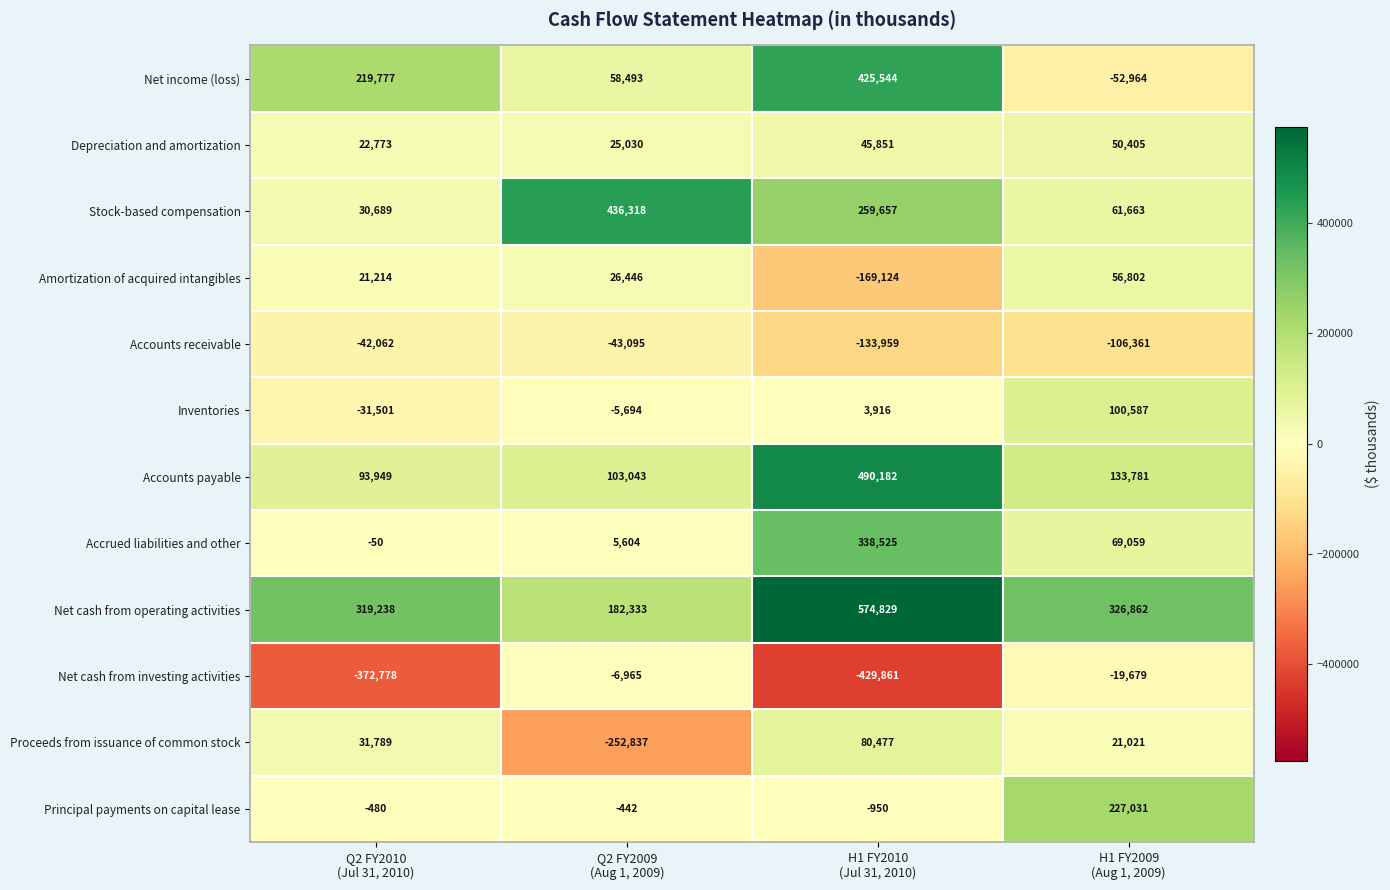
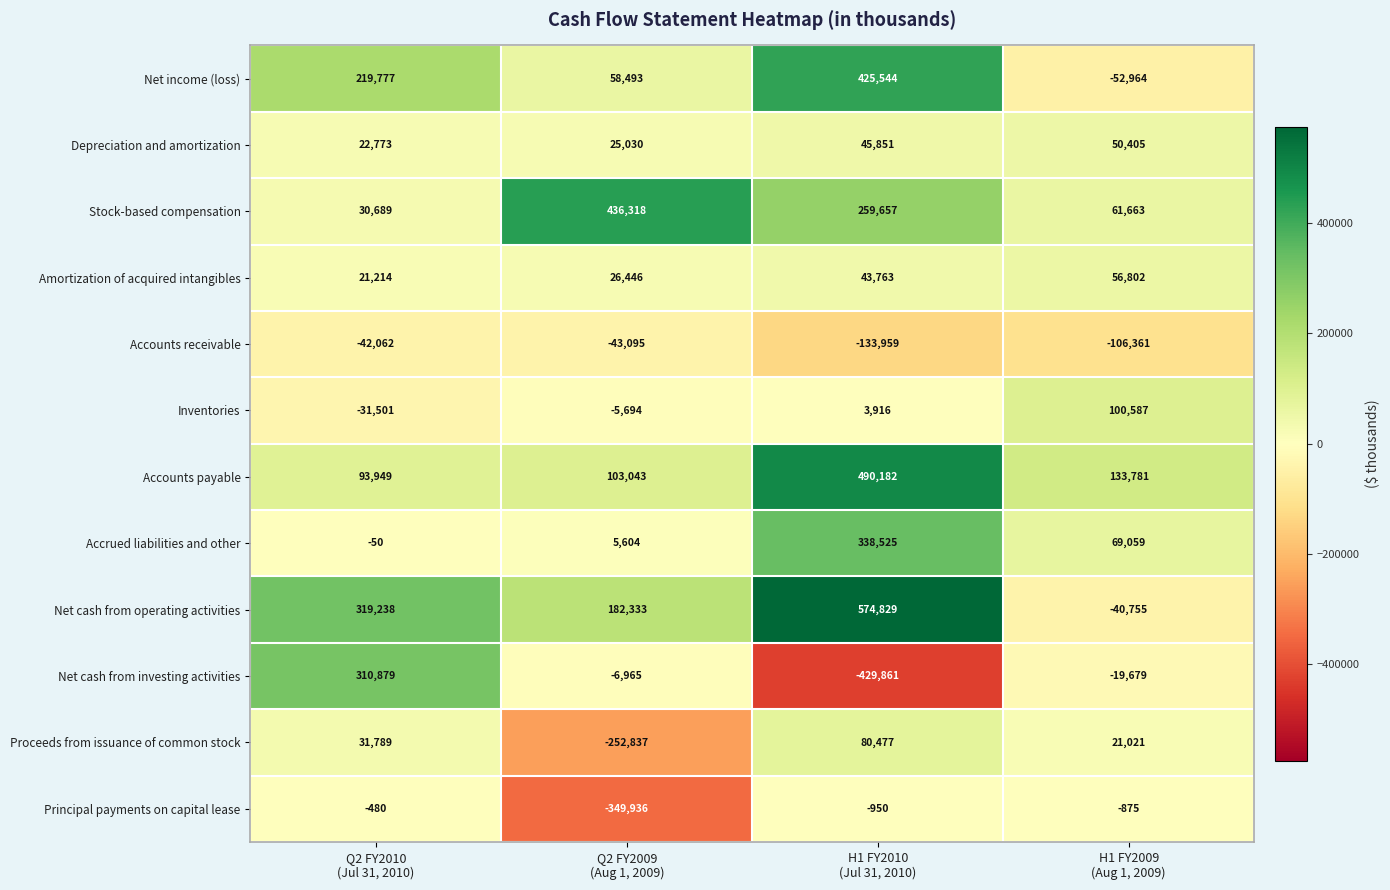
  {
    "Net income (loss)": {
      "Q2 FY2010 (Jul 31, 2010)": "219,777",
      "Q2 FY2009 (Aug 1, 2009)": "58,493",
      "H1 FY2010 (Jul 31, 2010)": "425,544",
      "H1 FY2009 (Aug 1, 2009)": "-52,964"
    },
    "Depreciation and amortization": {
      "Q2 FY2010 (Jul 31, 2010)": "22,773",
      "Q2 FY2009 (Aug 1, 2009)": "25,030",
      "H1 FY2010 (Jul 31, 2010)": "45,851",
      "H1 FY2009 (Aug 1, 2009)": "50,405"
    },
    "Stock-based compensation": {
      "Q2 FY2010 (Jul 31, 2010)": "30,689",
      "Q2 FY2009 (Aug 1, 2009)": "436,318",
      "H1 FY2010 (Jul 31, 2010)": "259,657",
      "H1 FY2009 (Aug 1, 2009)": "61,663"
    },
    "Amortization of acquired intangibles": {
      "Q2 FY2010 (Jul 31, 2010)": "21,214",
      "Q2 FY2009 (Aug 1, 2009)": "26,446",
-     "H1 FY2010 (Jul 31, 2010)": "-169,124",
+     "H1 FY2010 (Jul 31, 2010)": "43,763",
      "H1 FY2009 (Aug 1, 2009)": "56,802"
    },
    "Accounts receivable": {
      "Q2 FY2010 (Jul 31, 2010)": "-42,062",
      "Q2 FY2009 (Aug 1, 2009)": "-43,095",
      "H1 FY2010 (Jul 31, 2010)": "-133,959",
      "H1 FY2009 (Aug 1, 2009)": "-106,361"
    },
    "Inventories": {
      "Q2 FY2010 (Jul 31, 2010)": "-31,501",
      "Q2 FY2009 (Aug 1, 2009)": "-5,694",
      "H1 FY2010 (Jul 31, 2010)": "3,916",
      "H1 FY2009 (Aug 1, 2009)": "100,587"
    },
    "Accounts payable": {
      "Q2 FY2010 (Jul 31, 2010)": "93,949",
      "Q2 FY2009 (Aug 1, 2009)": "103,043",
      "H1 FY2010 (Jul 31, 2010)": "490,182",
      "H1 FY2009 (Aug 1, 2009)": "133,781"
    },
    "Accrued liabilities and other": {
      "Q2 FY2010 (Jul 31, 2010)": "-50",
      "Q2 FY2009 (Aug 1, 2009)": "5,604",
      "H1 FY2010 (Jul 31, 2010)": "338,525",
      "H1 FY2009 (Aug 1, 2009)": "69,059"
    },
    "Net cash from operating activities": {
      "Q2 FY2010 (Jul 31, 2010)": "319,238",
      "Q2 FY2009 (Aug 1, 2009)": "182,333",
      "H1 FY2010 (Jul 31, 2010)": "574,829",
-     "H1 FY2009 (Aug 1, 2009)": "326,862"
+     "H1 FY2009 (Aug 1, 2009)": "-40,755"
    },
    "Net cash from investing activities": {
-     "Q2 FY2010 (Jul 31, 2010)": "-372,778",
+     "Q2 FY2010 (Jul 31, 2010)": "310,879",
      "Q2 FY2009 (Aug 1, 2009)": "-6,965",
      "H1 FY2010 (Jul 31, 2010)": "-429,861",
      "H1 FY2009 (Aug 1, 2009)": "-19,679"
    },
    "Proceeds from issuance of common stock": {
      "Q2 FY2010 (Jul 31, 2010)": "31,789",
      "Q2 FY2009 (Aug 1, 2009)": "-252,837",
      "H1 FY2010 (Jul 31, 2010)": "80,477",
      "H1 FY2009 (Aug 1, 2009)": "21,021"
    },
    "Principal payments on capital lease": {
      "Q2 FY2010 (Jul 31, 2010)": "-480",
-     "Q2 FY2009 (Aug 1, 2009)": "-442",
+     "Q2 FY2009 (Aug 1, 2009)": "-349,936",
      "H1 FY2010 (Jul 31, 2010)": "-950",
-     "H1 FY2009 (Aug 1, 2009)": "227,031"
+     "H1 FY2009 (Aug 1, 2009)": "-875"
    }
  }
